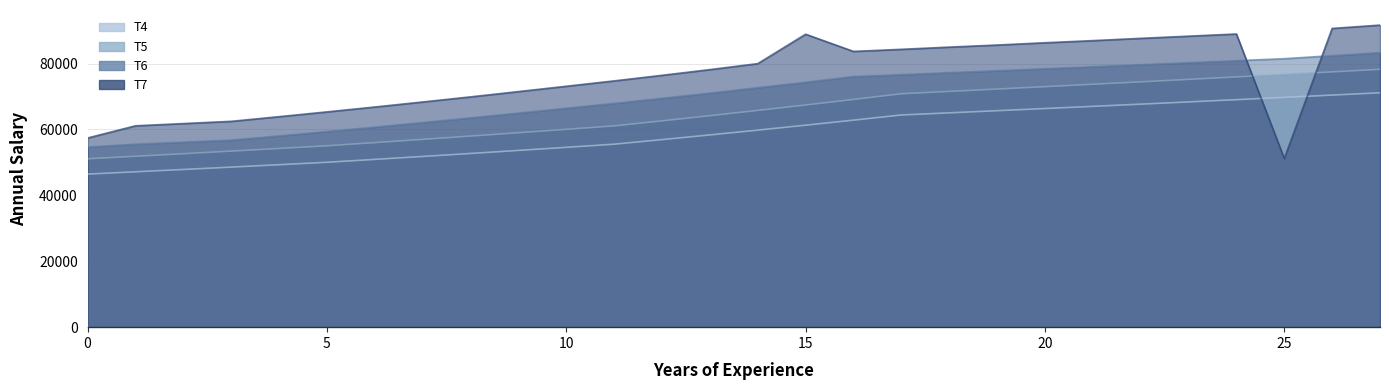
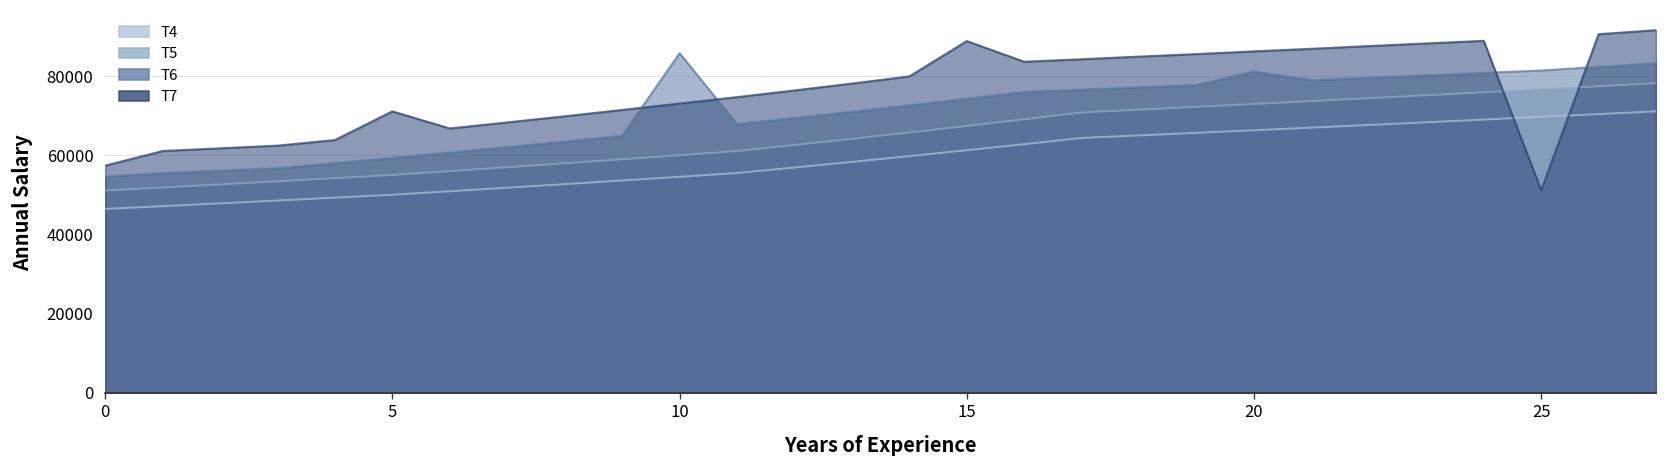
  {
    "T6": {
      "0": 55000,
      "5": 59000,
-     "10": 66000,
+     "10": 86000,
      "15": 74000,
-     "20": 78000,
+     "20": 81000,
      "25": 81000
    },
    "T7": {
      "0": 57000,
-     "5": 65000,
+     "5": 71000,
      "10": 73000,
      "15": 89000,
      "20": 86000,
      "25": 51000
    }
  }
